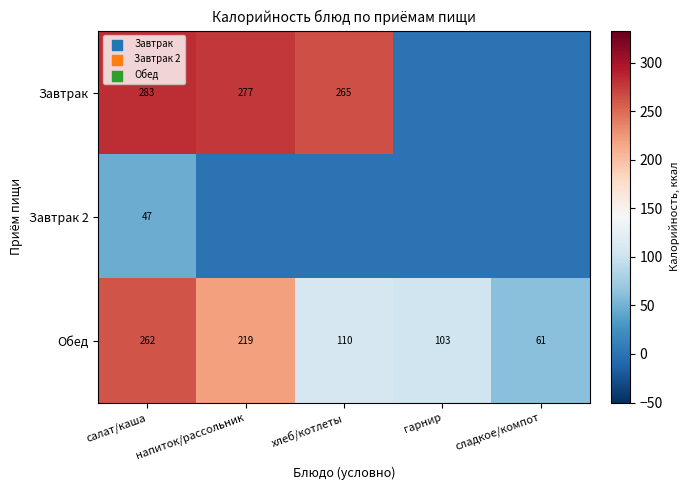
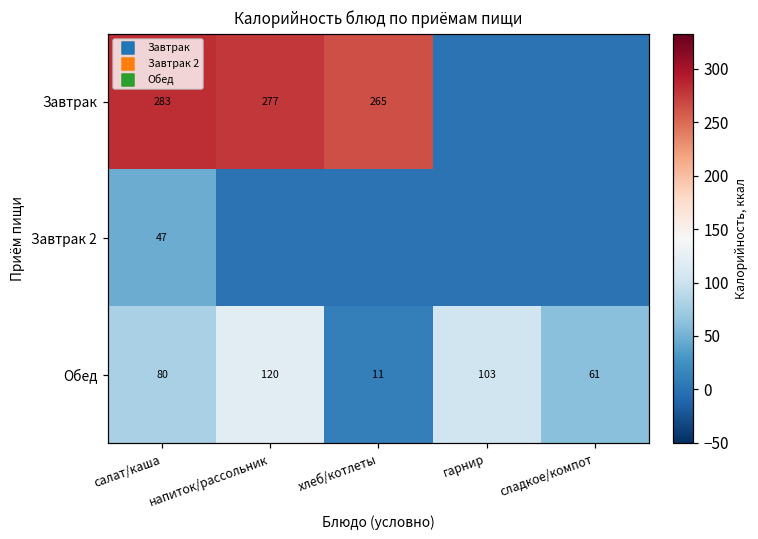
  {
    "Завтрак": {
      "салат/каша": 283,
      "напиток/рассольник": 277,
      "хлеб/котлеты": 265
    },
    "Завтрак 2": {
      "салат/каша": 47
    },
    "Обед": {
-     "салат/каша": 262,
-     "напиток/рассольник": 219,
-     "хлеб/котлеты": 110,
+     "салат/каша": 80,
+     "напиток/рассольник": 120,
+     "хлеб/котлеты": 11,
      "гарнир": 103,
      "сладкое/компот": 61
    }
  }
